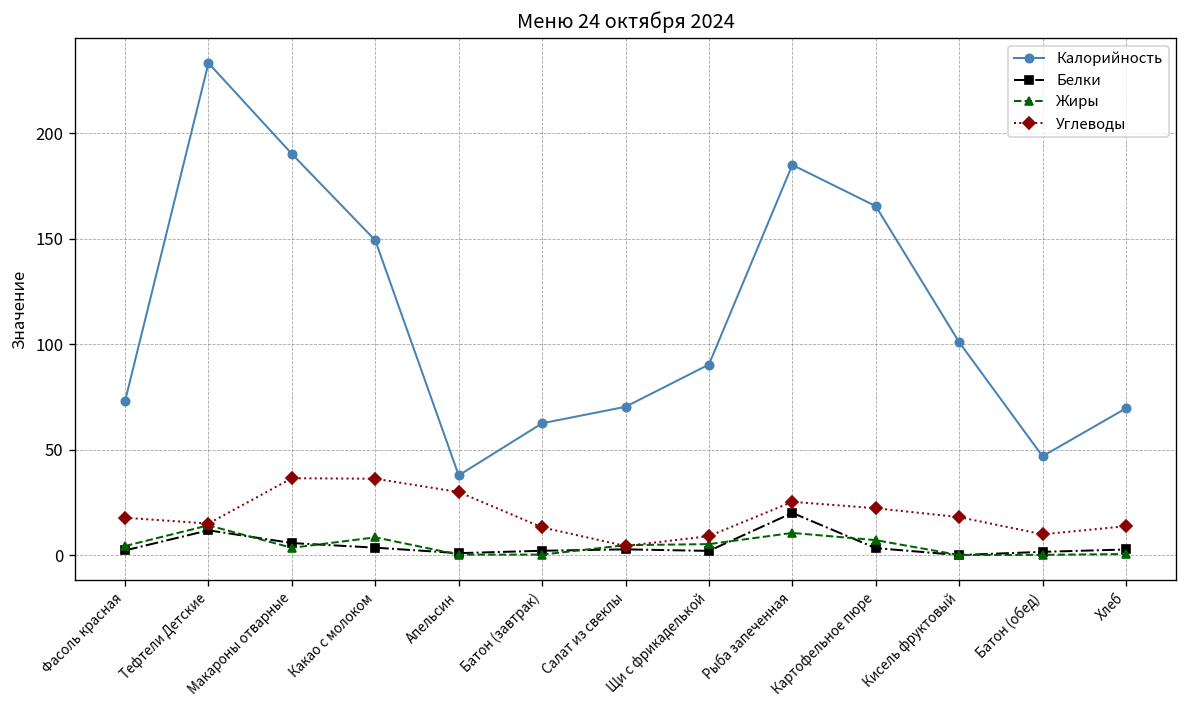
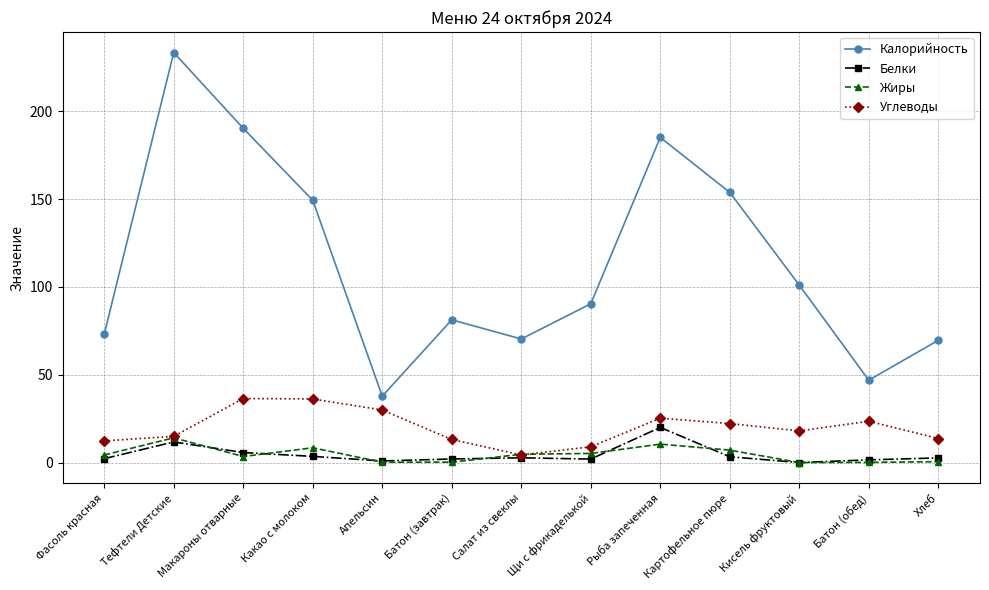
  {
    "Калорийность": {
      "Фасоль красная": 73,
      "Тефтели Детские": 233,
      "Макароны отварные": 190,
      "Какао с молоком": 149,
      "Апельсин": 38,
-     "Батон (завтрак)": 63,
+     "Батон (завтрак)": 81,
      "Салат из свеклы": 70,
      "Щи с фрикаделькой": 90,
      "Рыба запеченная": 185,
-     "Картофельное пюре": 166,
+     "Картофельное пюре": 154,
      "Кисель фруктовый": 101,
      "Батон (обед)": 47,
      "Хлеб": 70
    },
    "Белки": {
      "Фасоль красная": 2,
      "Тефтели Детские": 12,
      "Макароны отварные": 6,
      "Какао с молоком": 4,
      "Батон (завтрак)": 2,
      "Салат из свеклы": 3,
      "Щи с фрикаделькой": 2,
      "Рыба запеченная": 20,
      "Картофельное пюре": 3,
      "Хлеб": 3
    },
    "Жиры": {
      "Фасоль красная": 4,
      "Макароны отварные": 3,
      "Какао с молоком": 8,
      "Батон (завтрак)": 0,
      "Щи с фрикаделькой": 5,
      "Рыба запеченная": 10,
      "Картофельное пюре": 7,
      "Хлеб": 0
    },
    "Углеводы": {
-     "Фасоль красная": 18,
+     "Фасоль красная": 12,
      "Макароны отварные": 36,
      "Какао с молоком": 36,
      "Апельсин": 30,
      "Батон (завтрак)": 13,
      "Щи с фрикаделькой": 9,
      "Рыба запеченная": 25,
      "Картофельное пюре": 22,
      "Кисель фруктовый": 18,
-     "Батон (обед)": 10,
+     "Батон (обед)": 24,
      "Хлеб": 14
    }
  }
